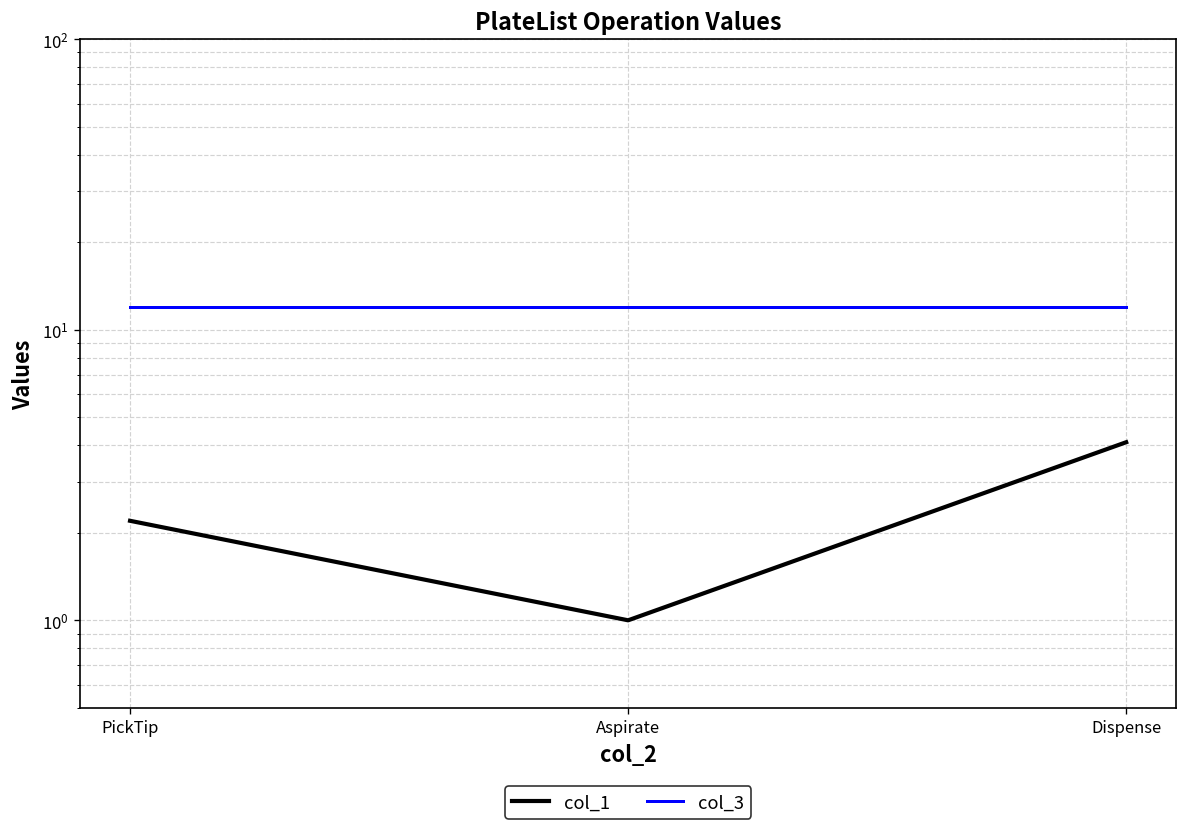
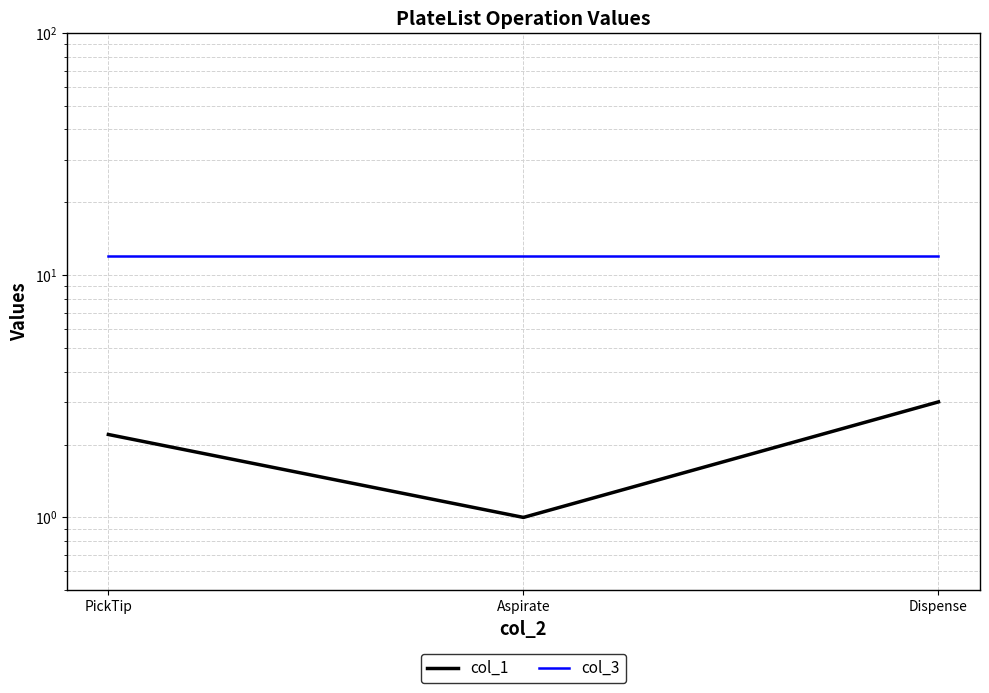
  {
    "col_1": {
      "PickTip": 2.2,
      "Aspirate": 1.0,
-     "Dispense": 4.1
+     "Dispense": 3.0
    },
    "col_3": {
      "PickTip": 12,
      "Aspirate": 12,
      "Dispense": 12
    }
  }
